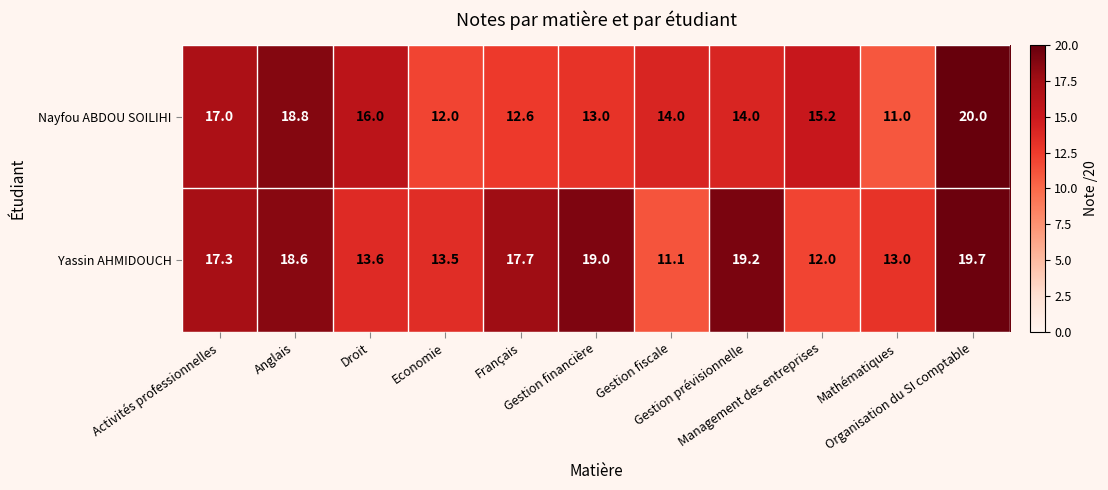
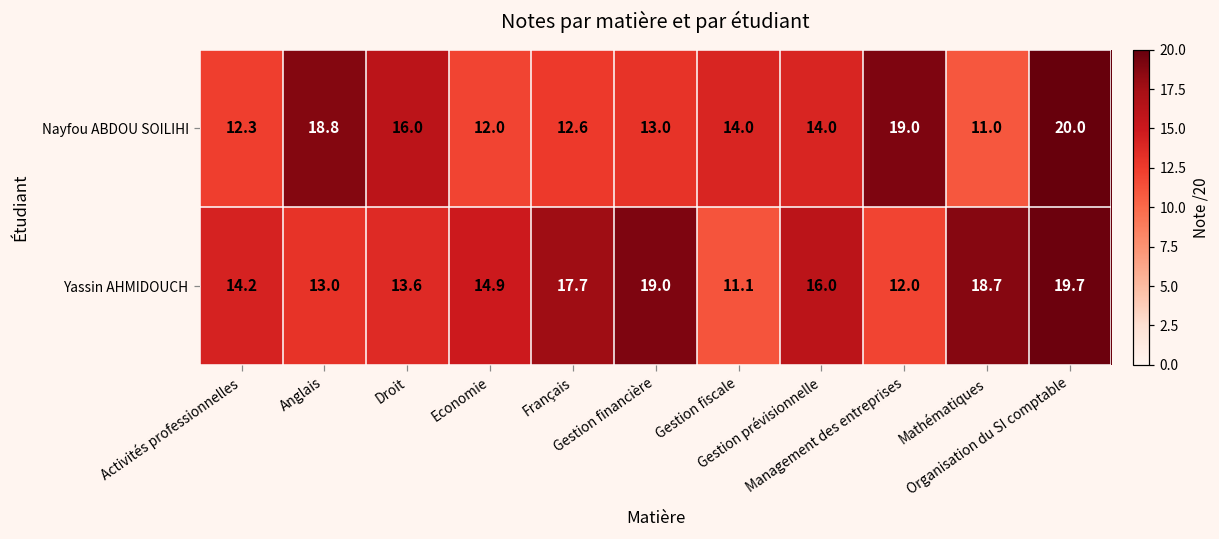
  {
    "Nayfou ABDOU SOILIHI": {
-     "Activités professionnelles": 17.0,
+     "Activités professionnelles": 12.3,
      "Anglais": 18.8,
      "Droit": 16.0,
      "Economie": 12.0,
      "Français": 12.6,
      "Gestion financière": 13.0,
      "Gestion fiscale": 14.0,
      "Gestion prévisionnelle": 14.0,
-     "Management des entreprises": 15.2,
+     "Management des entreprises": 19.0,
      "Mathématiques": 11.0,
      "Organisation du SI comptable": 20.0
    },
    "Yassin AHMIDOUCH": {
-     "Activités professionnelles": 17.3,
-     "Anglais": 18.6,
+     "Activités professionnelles": 14.2,
+     "Anglais": 13.0,
      "Droit": 13.6,
-     "Economie": 13.5,
+     "Economie": 14.9,
      "Français": 17.7,
      "Gestion financière": 19.0,
      "Gestion fiscale": 11.1,
-     "Gestion prévisionnelle": 19.2,
+     "Gestion prévisionnelle": 16.0,
      "Management des entreprises": 12.0,
-     "Mathématiques": 13.0,
+     "Mathématiques": 18.7,
      "Organisation du SI comptable": 19.7
    }
  }
